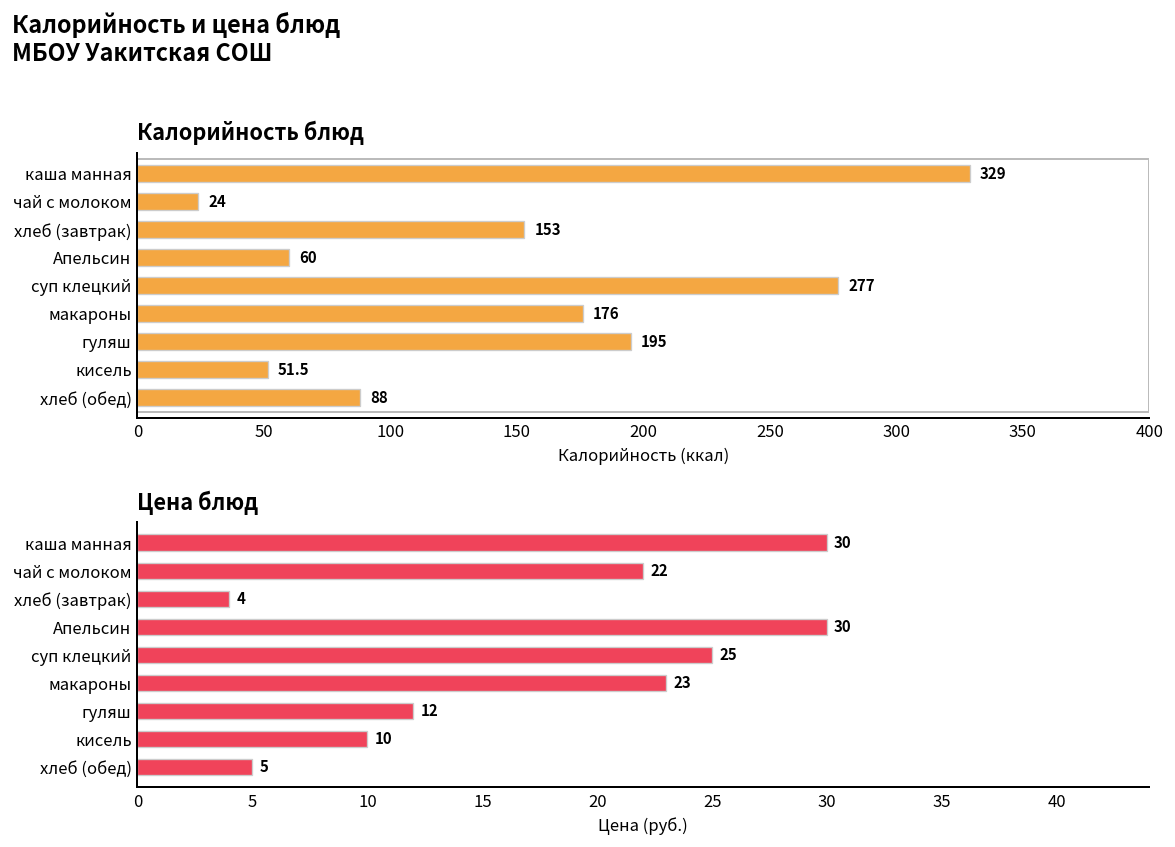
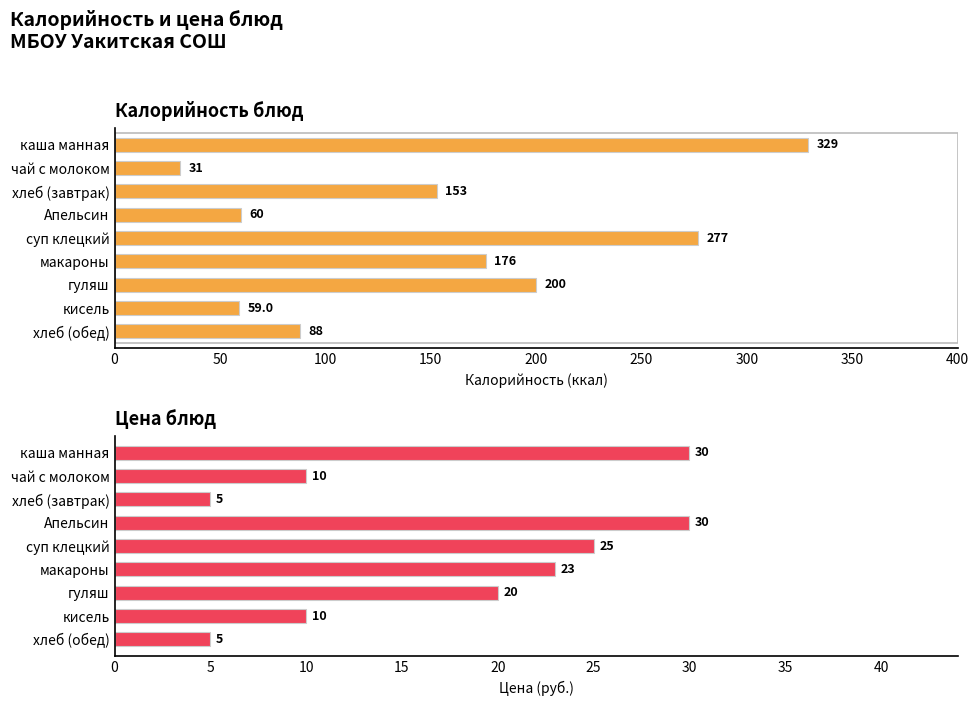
  {
    "Калорийность блюд": {
      "каша манная": 329,
-     "чай с молоком": 24,
+     "чай с молоком": 31,
      "хлеб (завтрак)": 153,
      "Апельсин": 60,
      "суп клецкий": 277,
      "макароны": 176,
-     "гуляш": 195,
-     "кисель": 51.5,
+     "гуляш": 200,
+     "кисель": 59.0,
      "хлеб (обед)": 88
    },
    "Цена блюд": {
      "каша манная": 30,
-     "чай с молоком": 22,
-     "хлеб (завтрак)": 4,
+     "чай с молоком": 10,
+     "хлеб (завтрак)": 5,
      "Апельсин": 30,
      "суп клецкий": 25,
      "макароны": 23,
-     "гуляш": 12,
+     "гуляш": 20,
      "кисель": 10,
      "хлеб (обед)": 5
    }
  }
